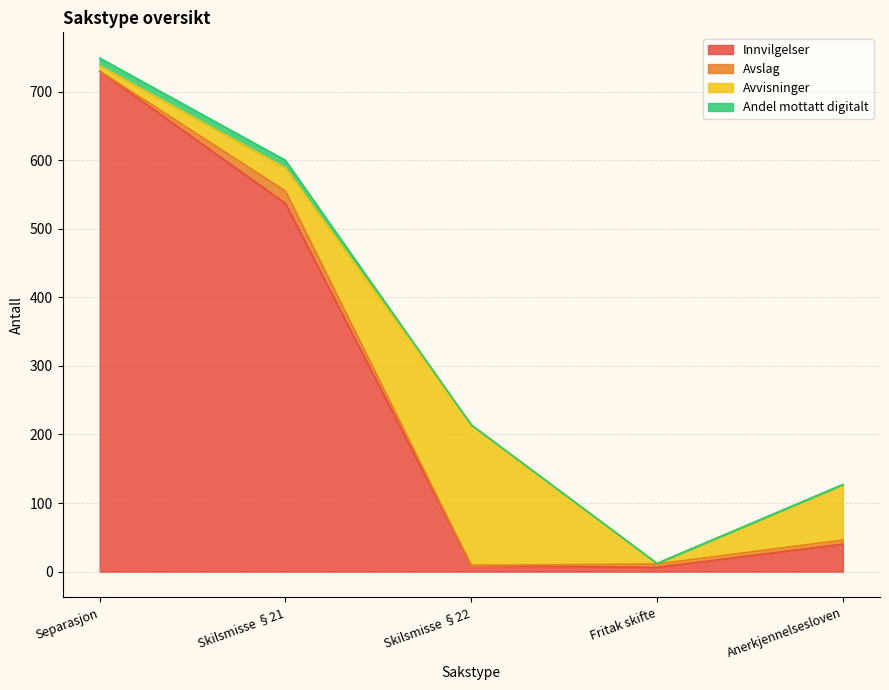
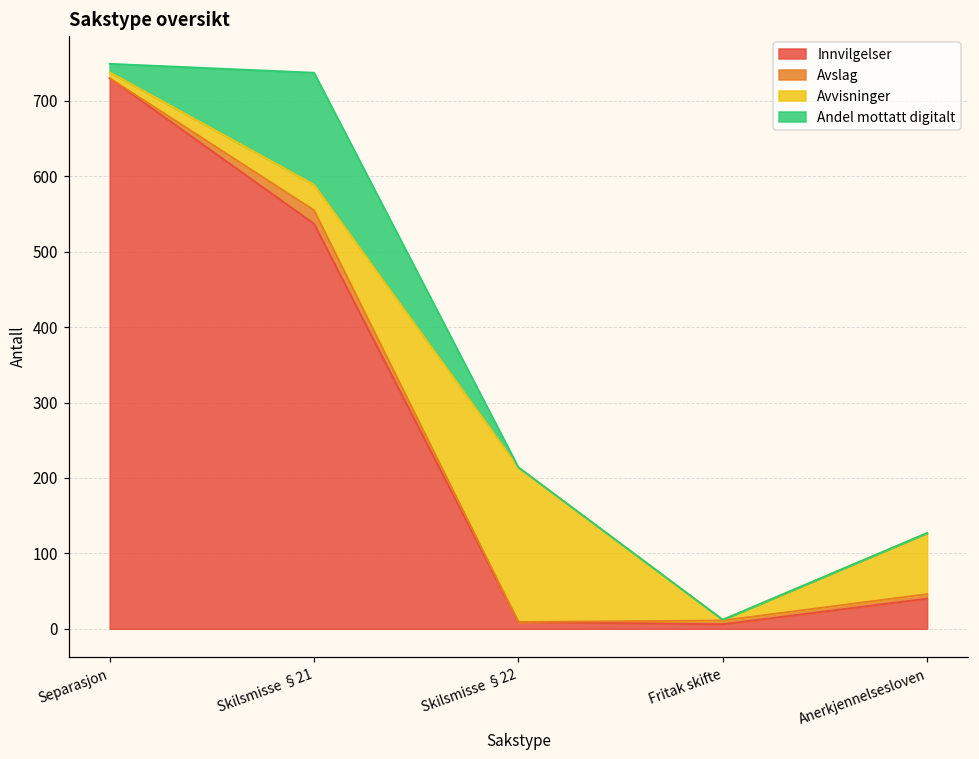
  {
    "Avvisninger": {
      "Separasjon": 10,
      "Skilsmisse §21": 30
    },
    "Andel mottatt digitalt": {
      "Separasjon": 10,
-     "Skilsmisse §21": 10
+     "Skilsmisse §21": 150
    }
  }
